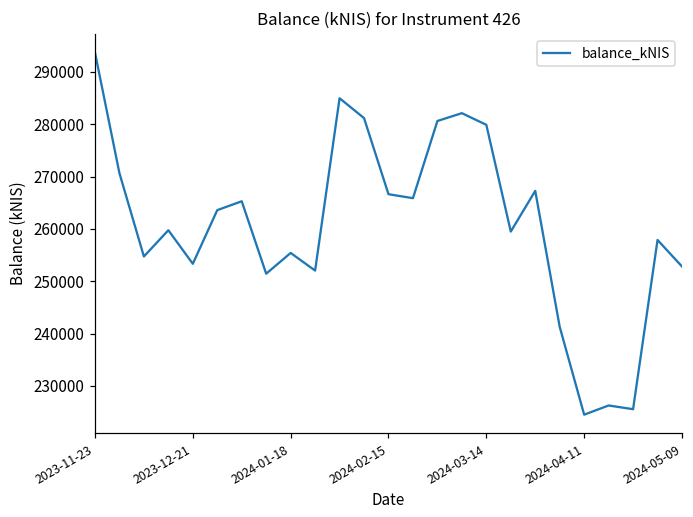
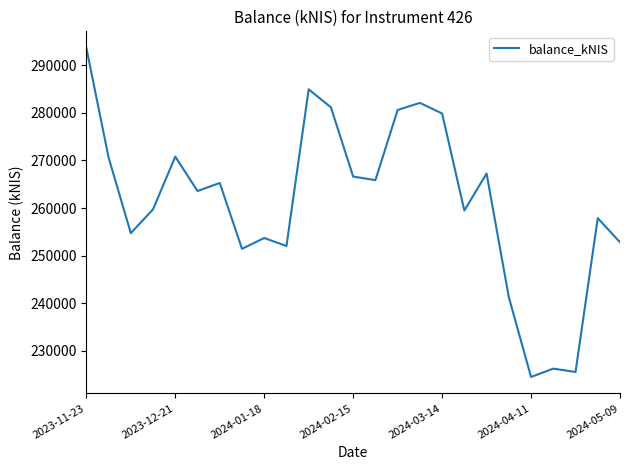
  {
    "2023-11-23": 294000,
-   "2023-12-21": 253000,
-   "2024-01-18": 255000,
+   "2023-12-21": 271000,
+   "2024-01-18": 254000,
    "2024-02-15": 267000,
    "2024-03-14": 280000,
    "2024-04-11": 225000,
    "2024-05-09": 253000
  }
